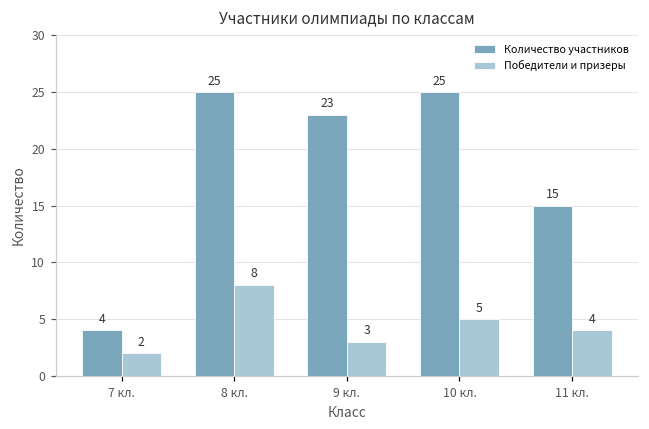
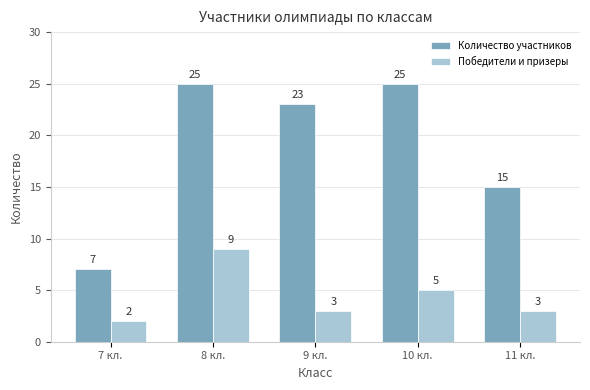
  {
    "Количество участников": {
-     "7 кл.": 4,
+     "7 кл.": 7,
      "8 кл.": 25,
      "9 кл.": 23,
      "10 кл.": 25,
      "11 кл.": 15
    },
    "Победители и призеры": {
      "7 кл.": 2,
-     "8 кл.": 8,
+     "8 кл.": 9,
      "9 кл.": 3,
      "10 кл.": 5,
-     "11 кл.": 4
+     "11 кл.": 3
    }
  }
